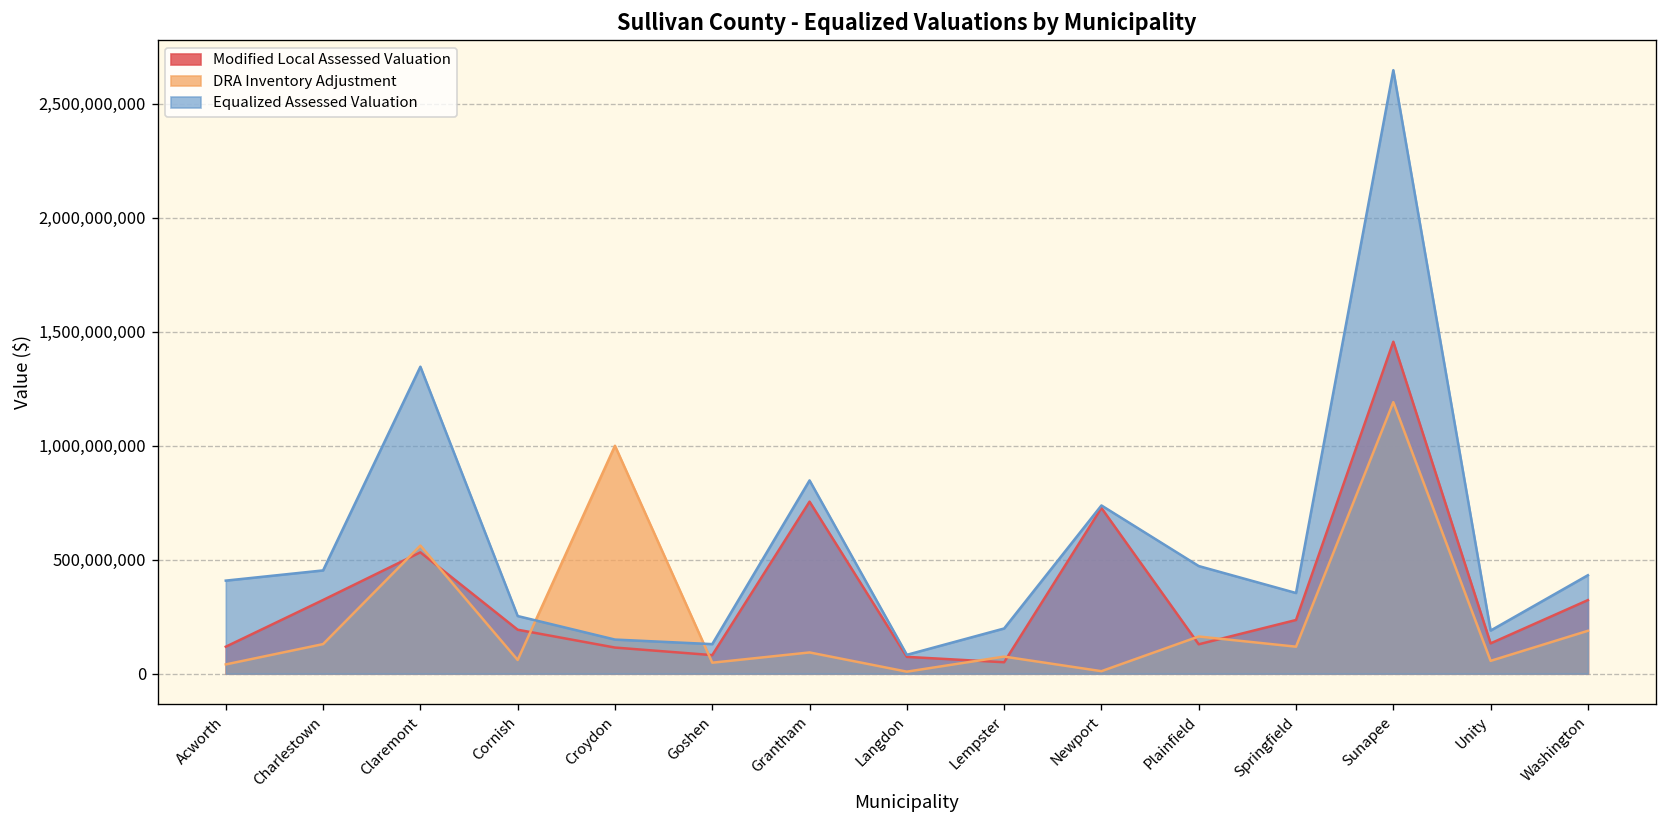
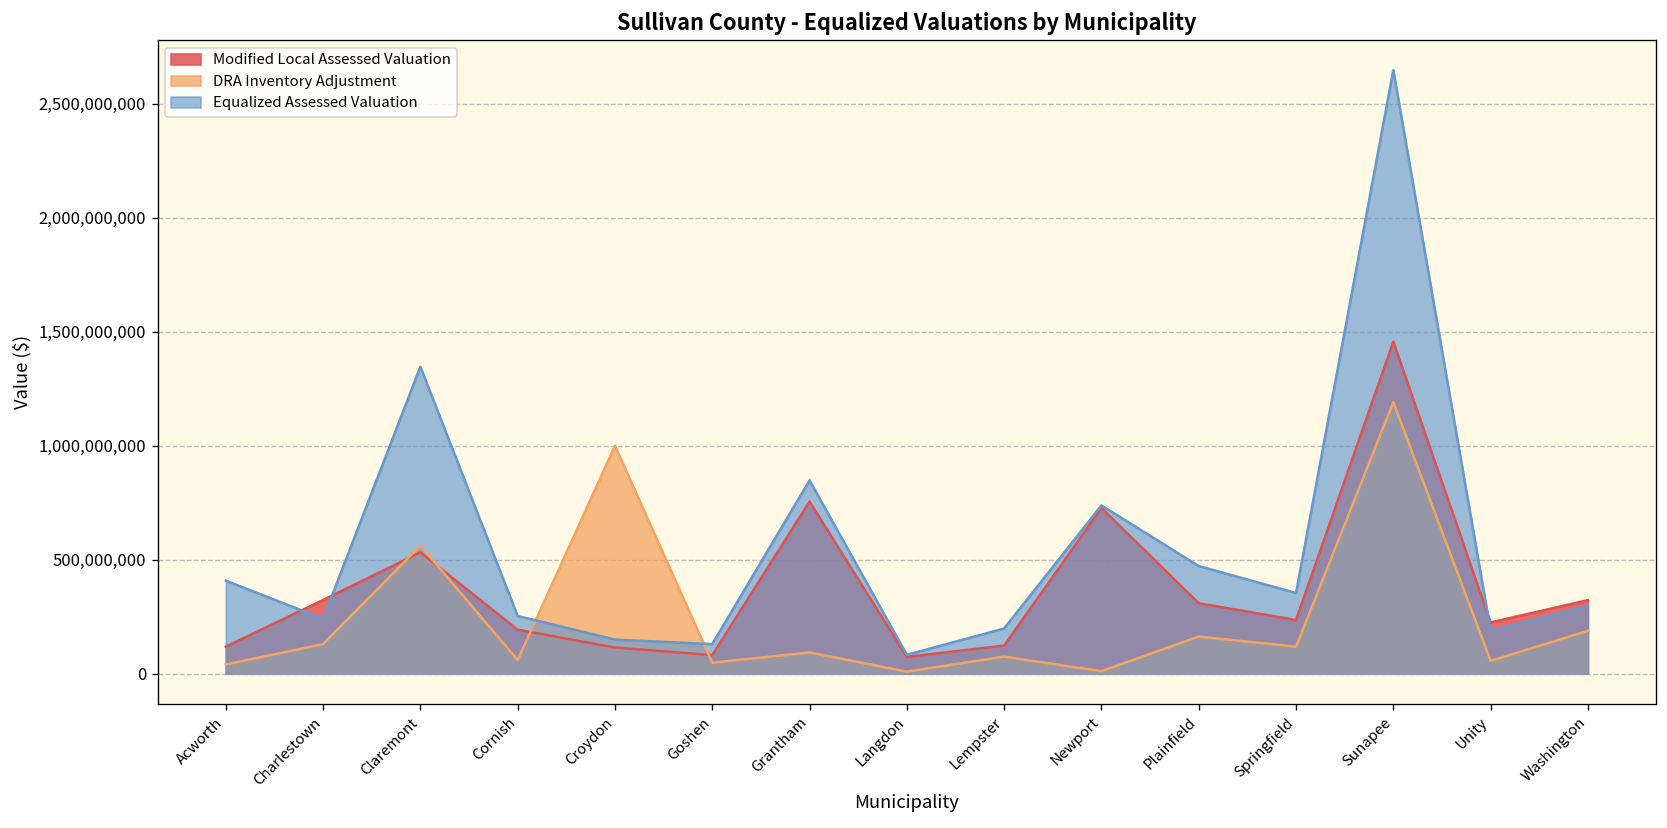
  {
    "Modified Local Assessed Valuation": {
      "Acworth": "120,000,000",
      "Charlestown": "320,000,000",
      "Claremont": "530,000,000",
      "Cornish": "190,000,000",
      "Croydon": "110,000,000",
      "Goshen": "80,000,000",
      "Grantham": "750,000,000",
-     "Lempster": "50,000,000",
-     "Plainfield": "130,000,000",
+     "Lempster": "120,000,000",
+     "Plainfield": "310,000,000",
      "Springfield": "240,000,000",
      "Sunapee": "1,460,000,000",
-     "Unity": "130,000,000",
+     "Unity": "220,000,000",
      "Washington": "320,000,000"
    },
    "DRA Inventory Adjustment": {
      "Acworth": "40,000,000",
      "Charlestown": "130,000,000",
      "Claremont": "560,000,000",
      "Cornish": "60,000,000",
      "Croydon": "1,000,000,000",
      "Goshen": "50,000,000",
      "Grantham": "90,000,000",
      "Langdon": "10,000,000",
      "Lempster": "70,000,000",
      "Newport": "10,000,000",
      "Plainfield": "160,000,000",
      "Springfield": "120,000,000",
      "Sunapee": "1,190,000,000",
      "Unity": "60,000,000",
      "Washington": "190,000,000"
    },
    "Equalized Assessed Valuation": {
      "Acworth": "410,000,000",
-     "Charlestown": "450,000,000",
+     "Charlestown": "240,000,000",
      "Claremont": "1,350,000,000",
      "Cornish": "250,000,000",
      "Croydon": "150,000,000",
      "Goshen": "130,000,000",
      "Grantham": "850,000,000",
      "Lempster": "200,000,000",
      "Plainfield": "470,000,000",
      "Springfield": "350,000,000",
      "Sunapee": "2,650,000,000",
      "Unity": "190,000,000",
-     "Washington": "430,000,000"
+     "Washington": "300,000,000"
    }
  }
